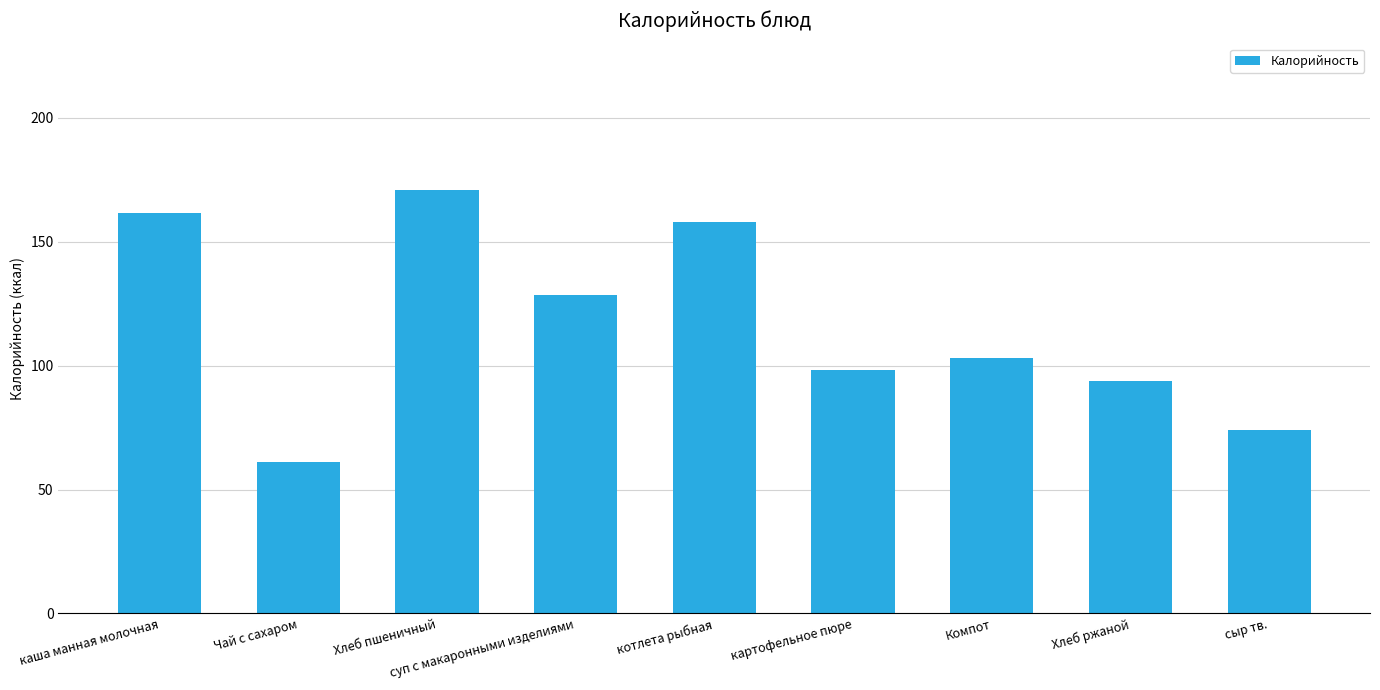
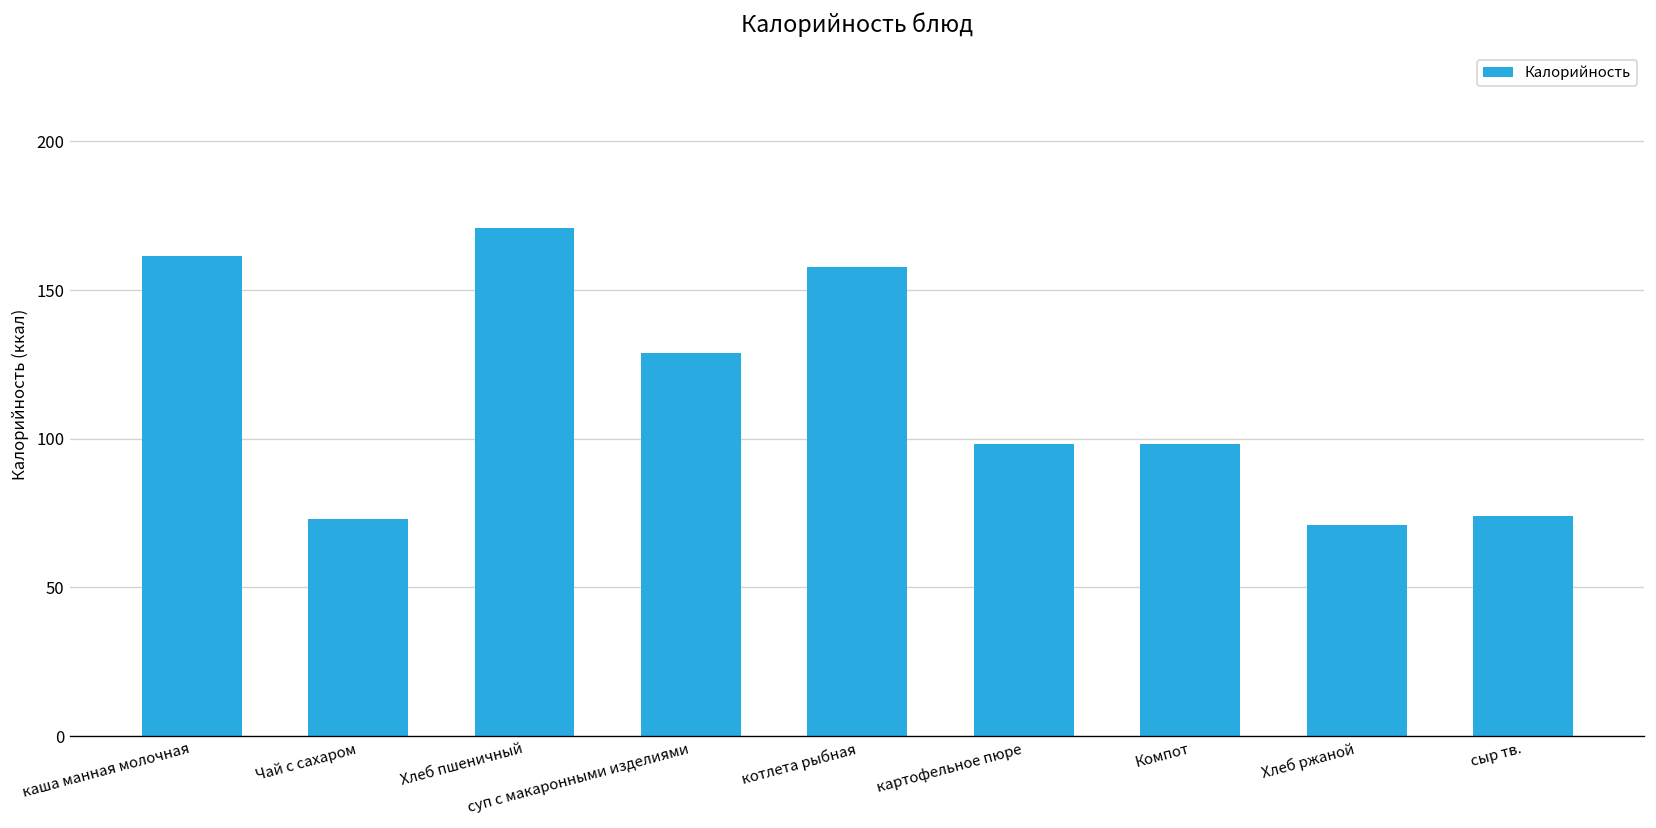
  {
    "каша манная молочная": 162,
-   "Чай с сахаром": 61,
+   "Чай с сахаром": 73,
    "Хлеб пшеничный": 171,
    "суп с макаронными изделиями": 129,
    "котлета рыбная": 158,
    "картофельное пюре": 98,
-   "Компот": 103,
-   "Хлеб ржаной": 94,
+   "Компот": 98,
+   "Хлеб ржаной": 71,
    "сыр тв.": 74
  }
